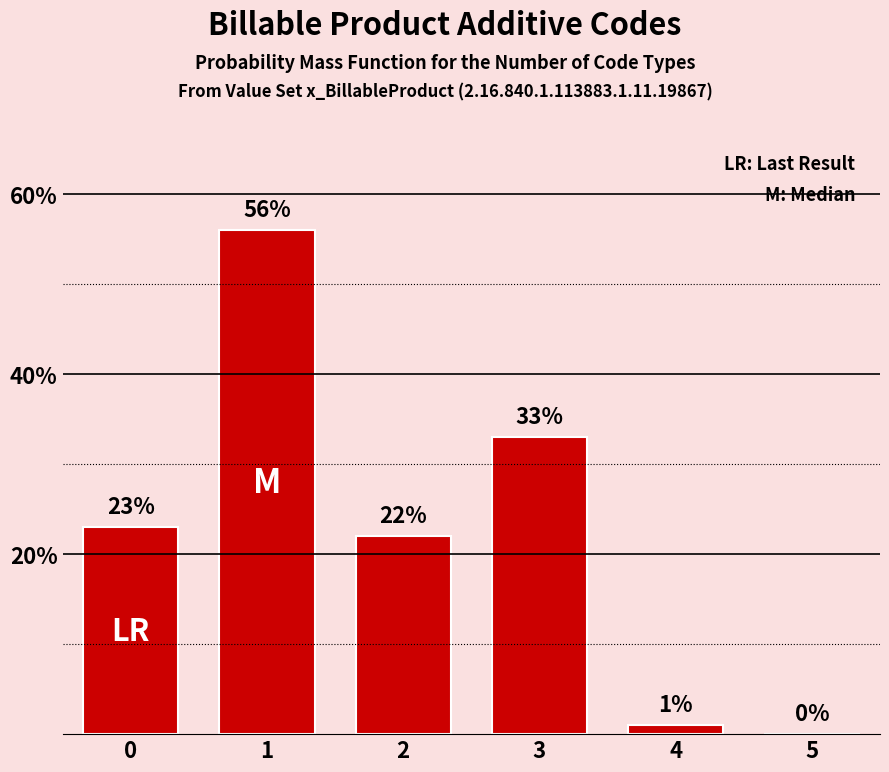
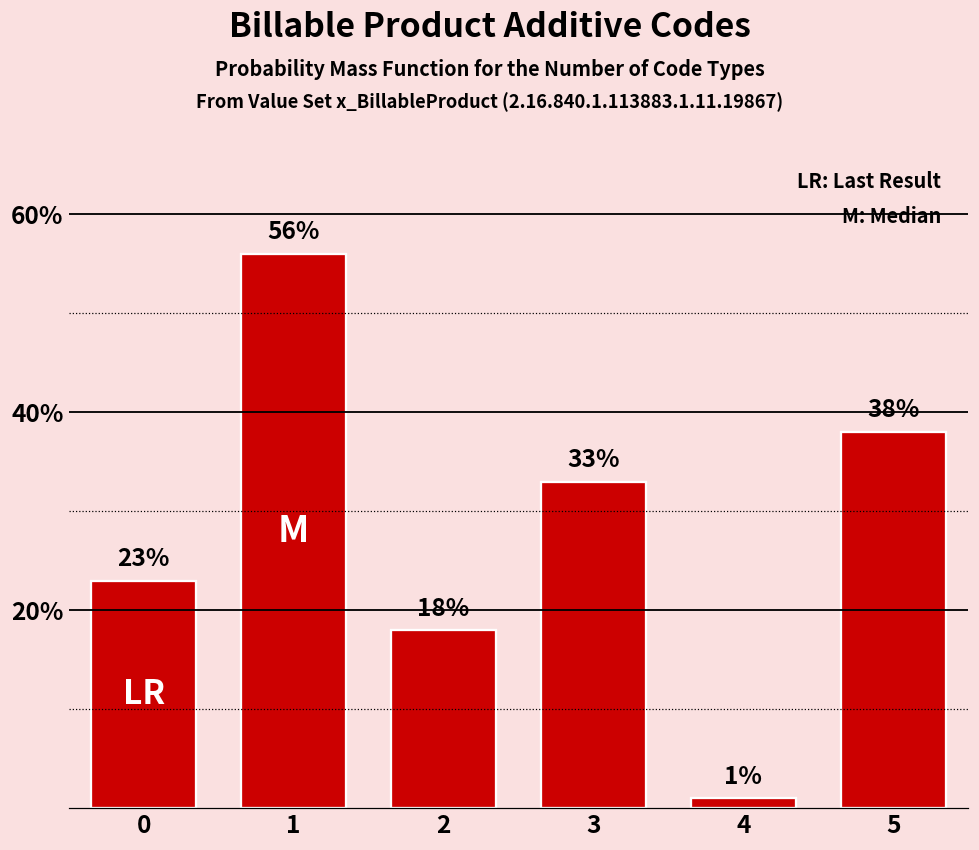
  {
    "0": "23%",
    "1": "56%",
-   "2": "22%",
+   "2": "18%",
    "3": "33%",
    "4": "1%",
-   "5": "0%"
+   "5": "38%"
  }
